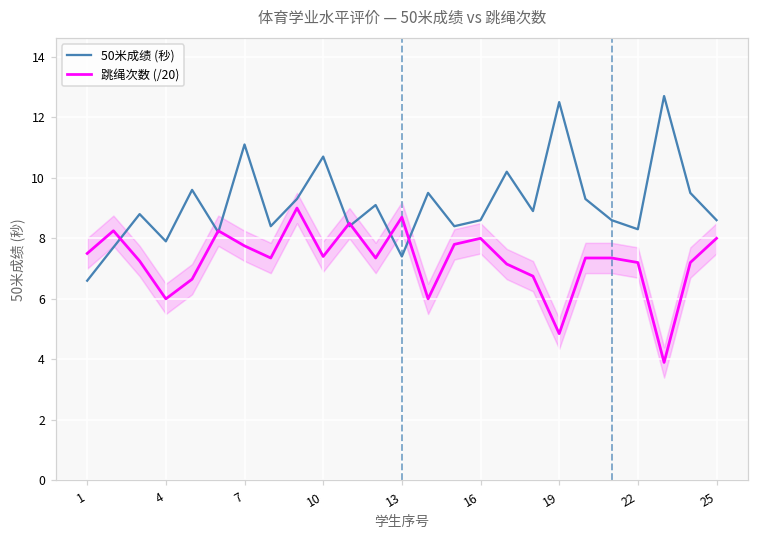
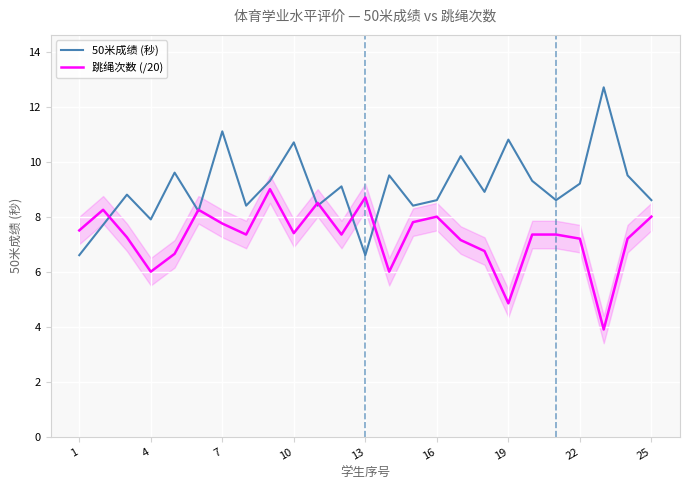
  {
    "50米成绩 (秒)": {
      "1": 6.6,
      "4": 7.9,
      "7": 11.1,
      "10": 10.7,
-     "13": 7.4,
+     "13": 6.6,
      "16": 8.6,
-     "19": 12.5,
-     "22": 8.3,
+     "19": 10.8,
+     "22": 9.2,
      "25": 8.6
    }
  }
